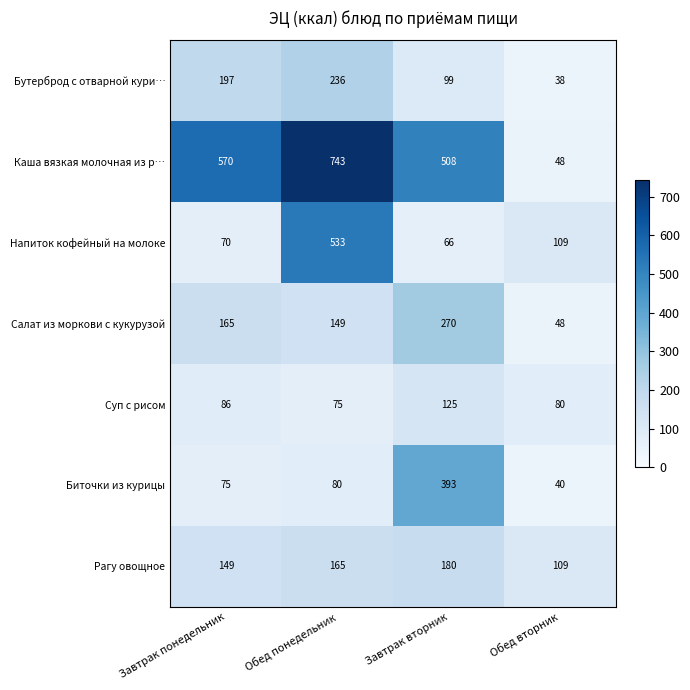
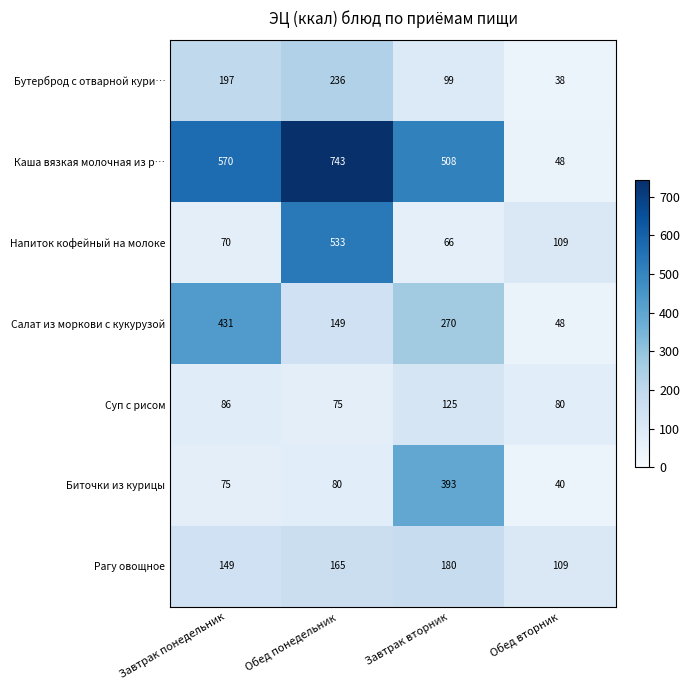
  {
    "Бутерброд с отварной кури…": {
      "Завтрак понедельник": 197,
      "Обед понедельник": 236,
      "Завтрак вторник": 99,
      "Обед вторник": 38
    },
    "Каша вязкая молочная из р…": {
      "Завтрак понедельник": 570,
      "Обед понедельник": 743,
      "Завтрак вторник": 508,
      "Обед вторник": 48
    },
    "Напиток кофейный на молоке": {
      "Завтрак понедельник": 70,
      "Обед понедельник": 533,
      "Завтрак вторник": 66,
      "Обед вторник": 109
    },
    "Салат из моркови с кукурузой": {
-     "Завтрак понедельник": 165,
+     "Завтрак понедельник": 431,
      "Обед понедельник": 149,
      "Завтрак вторник": 270,
      "Обед вторник": 48
    },
    "Суп с рисом": {
      "Завтрак понедельник": 86,
      "Обед понедельник": 75,
      "Завтрак вторник": 125,
      "Обед вторник": 80
    },
    "Биточки из курицы": {
      "Завтрак понедельник": 75,
      "Обед понедельник": 80,
      "Завтрак вторник": 393,
      "Обед вторник": 40
    },
    "Рагу овощное": {
      "Завтрак понедельник": 149,
      "Обед понедельник": 165,
      "Завтрак вторник": 180,
      "Обед вторник": 109
    }
  }
